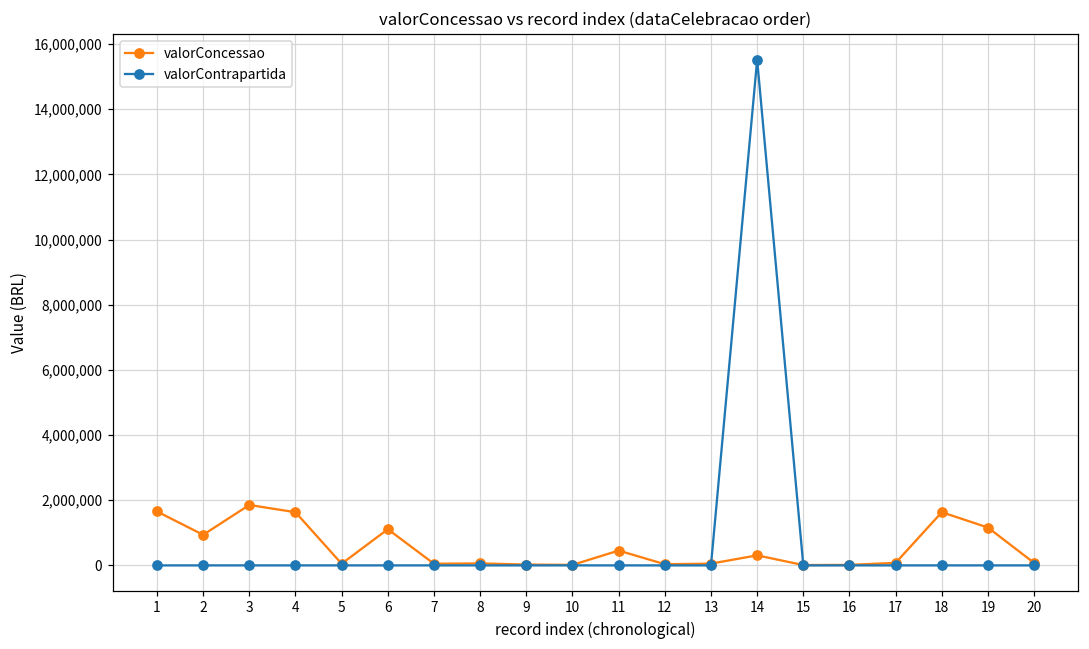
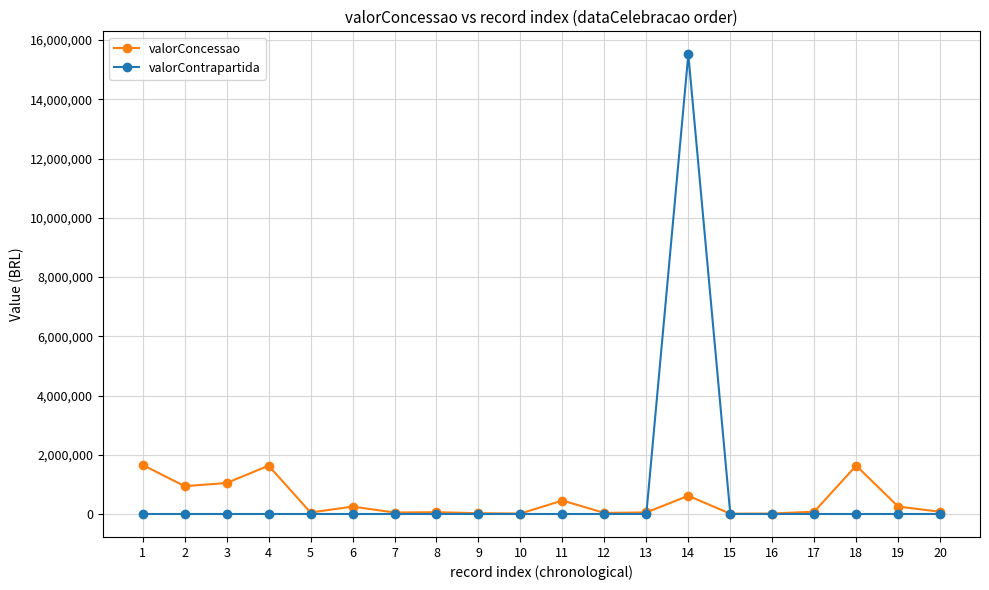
  {
    "valorConcessao": {
      "1": "1,700,000",
      "2": "900,000",
-     "3": "1,900,000",
+     "3": "1,000,000",
      "4": "1,600,000",
-     "6": "1,100,000",
+     "6": "200,000",
      "11": "500,000",
-     "14": "300,000",
+     "14": "600,000",
      "18": "1,600,000",
-     "19": "1,200,000"
+     "19": "300,000"
    },
    "valorContrapartida": {
      "1": "0",
      "2": "0",
      "3": "0",
      "4": "0",
      "6": "0",
      "11": "0",
      "14": "15,500,000",
      "18": "0",
      "19": "0"
    }
  }
